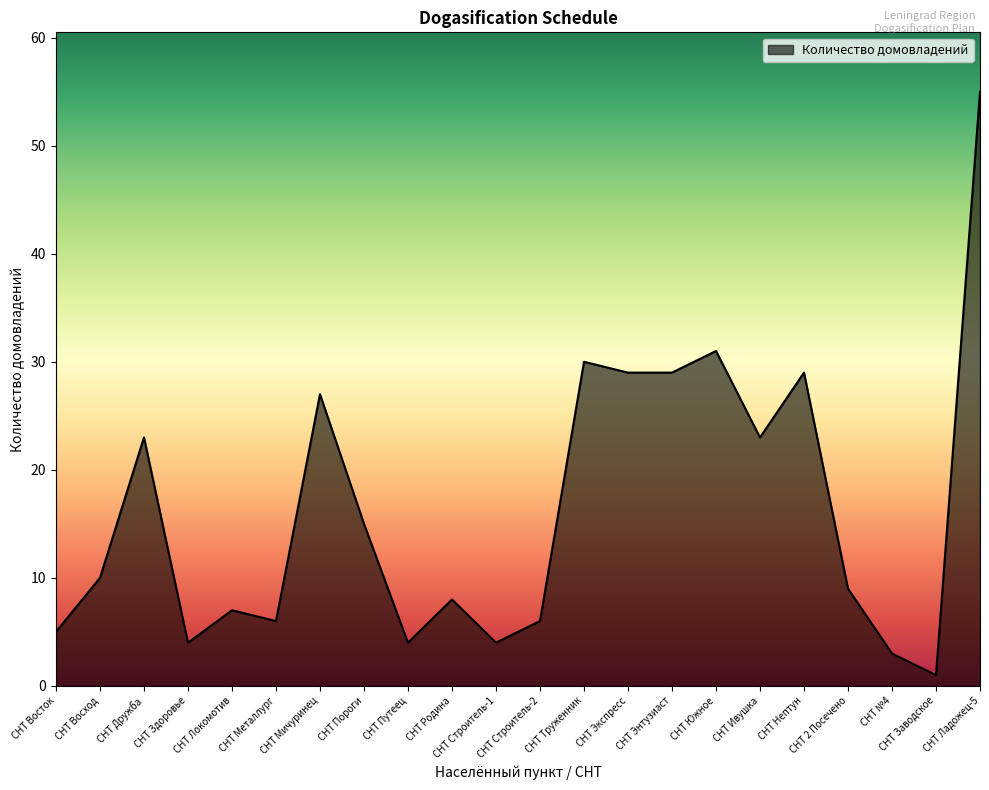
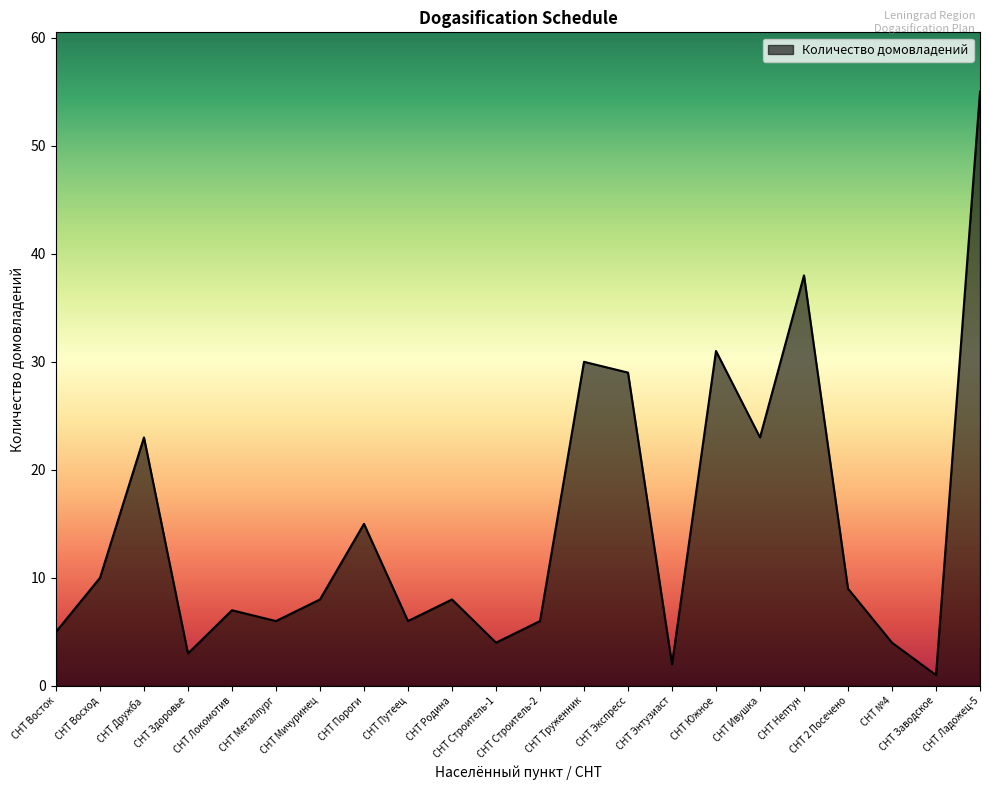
  {
    "СНТ Восток": 5,
    "СНТ Восход": 10,
    "СНТ Дружба": 23,
-   "СНТ Здоровье": 4,
+   "СНТ Здоровье": 3,
    "СНТ Локомотив": 7,
    "СНТ Металлург": 6,
-   "СНТ Мичуринец": 27,
+   "СНТ Мичуринец": 8,
    "СНТ Пороги": 15,
-   "СНТ Путеец": 4,
+   "СНТ Путеец": 6,
    "СНТ Родина": 8,
    "СНТ Строитель-1": 4,
    "СНТ Строитель-2": 6,
    "СНТ Труженник": 30,
    "СНТ Экспресс": 29,
-   "СНТ Энтузиаст": 29,
+   "СНТ Энтузиаст": 2,
    "СНТ Южное": 31,
    "СНТ Ивушка": 23,
-   "СНТ Нептун": 29,
+   "СНТ Нептун": 38,
    "СНТ 2 Посечено": 9,
-   "СНТ №4": 3,
+   "СНТ №4": 4,
    "СНТ Заводское": 1,
    "СНТ Ладожец-5": 55
  }
